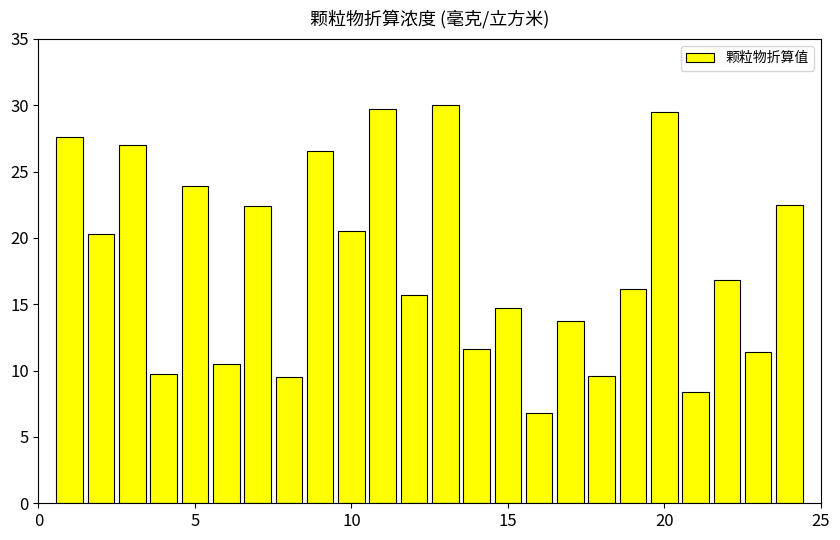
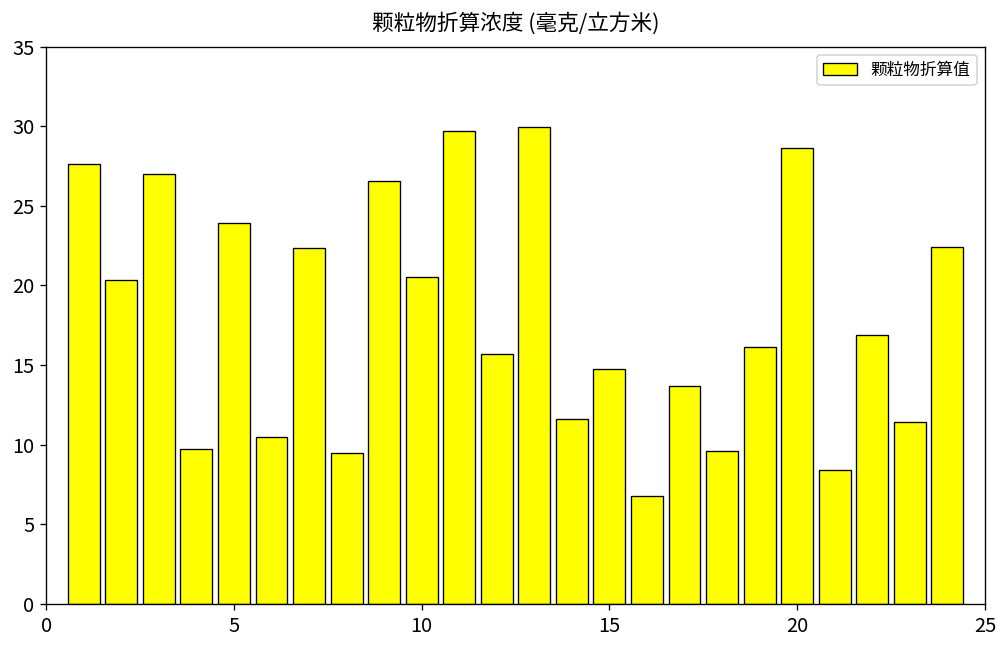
  {
    "5": 23.9,
    "10": 20.6,
    "15": 14.8,
-   "20": 29.5
+   "20": 28.7
  }
